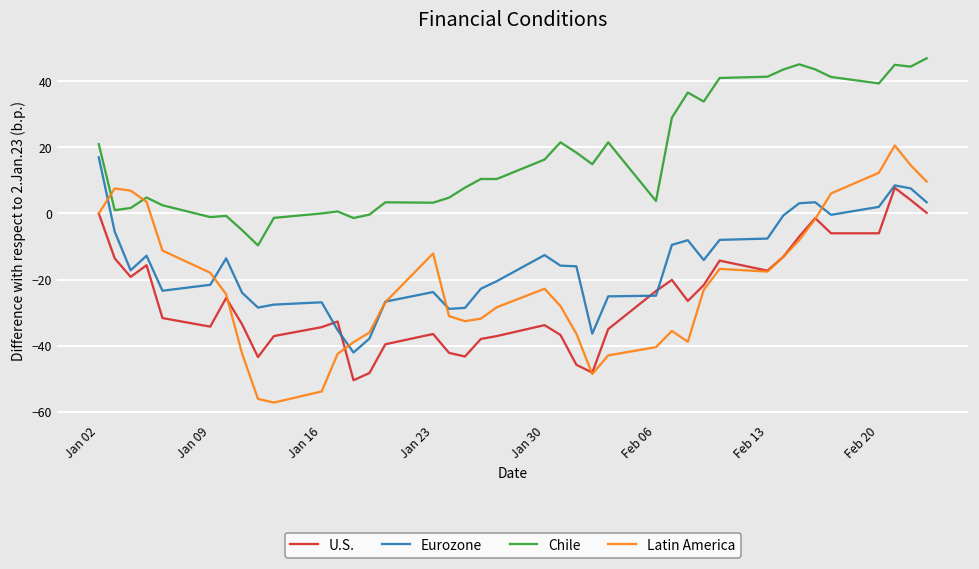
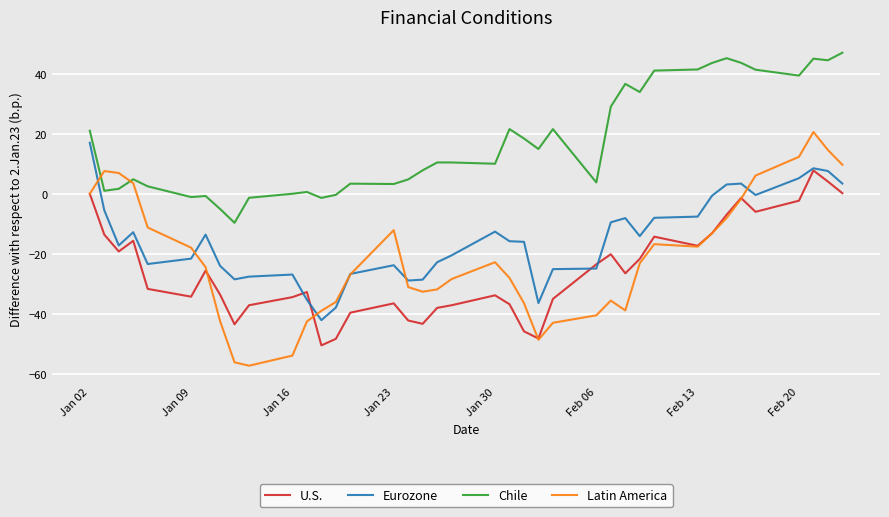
  {
    "U.S.": {
      "Jan 09": -34,
      "Jan 16": -34,
      "Jan 23": -37,
      "Jan 30": -34,
      "Feb 06": -23,
-     "Feb 20": -6
+     "Feb 20": -2
    },
    "Eurozone": {
      "Jan 02": 17,
      "Jan 09": -22,
      "Jan 16": -27,
      "Jan 23": -24,
      "Jan 30": -13,
      "Feb 06": -25,
      "Feb 13": -8,
-     "Feb 20": 2
+     "Feb 20": 5
    },
    "Chile": {
      "Jan 02": 21,
      "Jan 09": -1,
      "Jan 16": 0,
      "Jan 23": 3,
-     "Jan 30": 16,
+     "Jan 30": 10,
      "Feb 06": 4,
      "Feb 13": 41,
      "Feb 20": 39
    },
    "Latin America": {
      "Jan 09": -18,
      "Jan 16": -54,
      "Jan 23": -12,
      "Jan 30": -23,
      "Feb 06": -40,
      "Feb 20": 12
    }
  }
